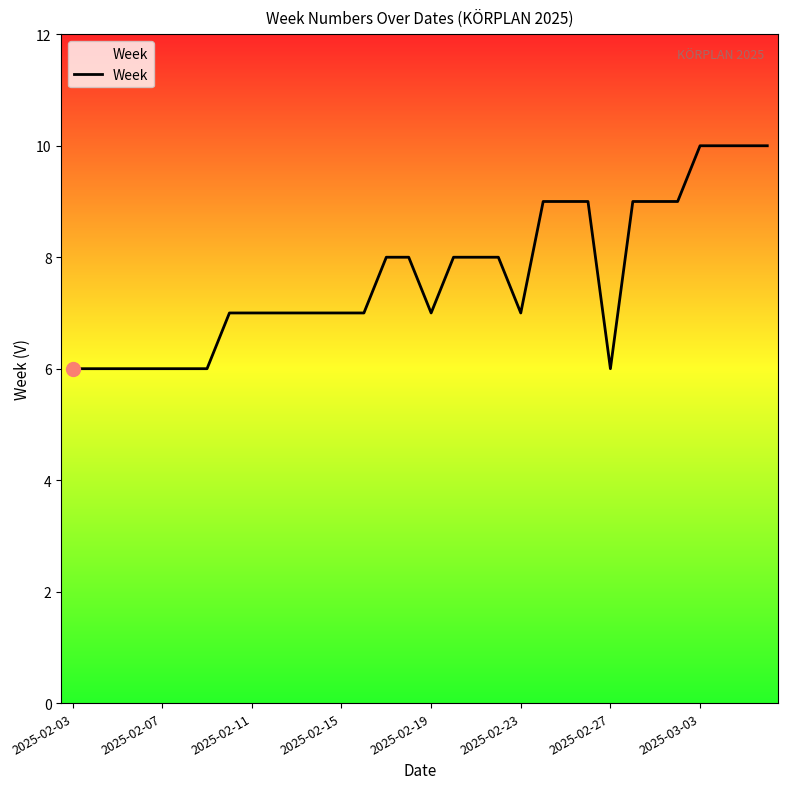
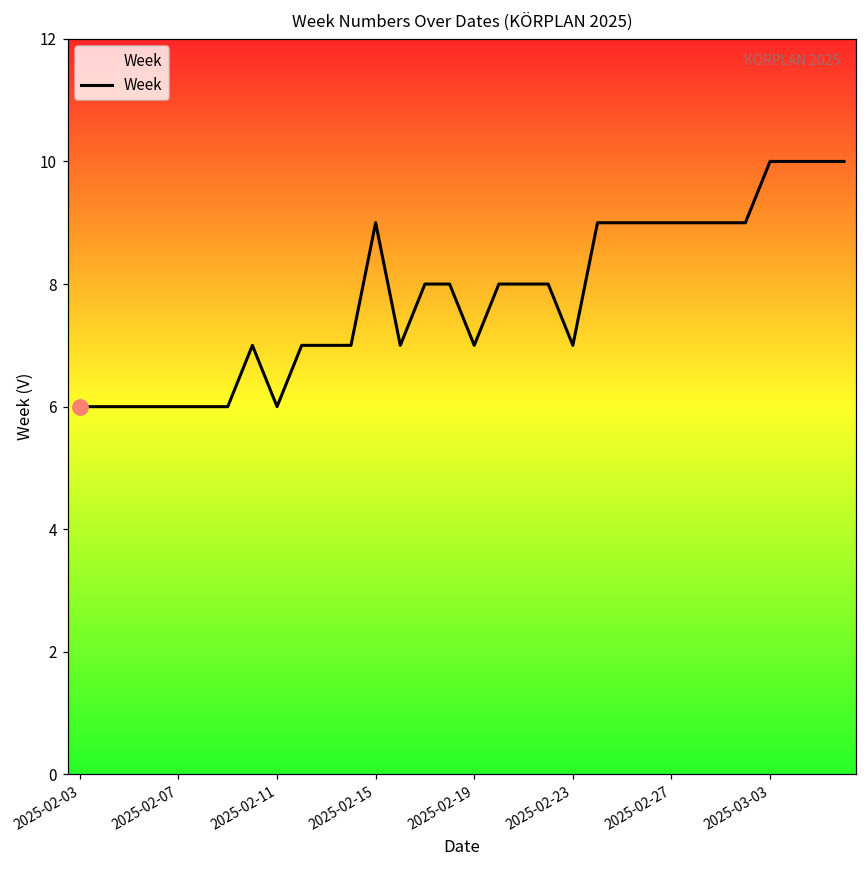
  {
    "Week": {
      "2025-02-07": 6,
-     "2025-02-11": 7,
-     "2025-02-15": 7,
+     "2025-02-11": 6,
+     "2025-02-15": 9,
      "2025-02-19": 7,
      "2025-02-23": 7,
-     "2025-02-27": 6,
+     "2025-02-27": 9,
      "2025-03-03": 10
    }
  }
